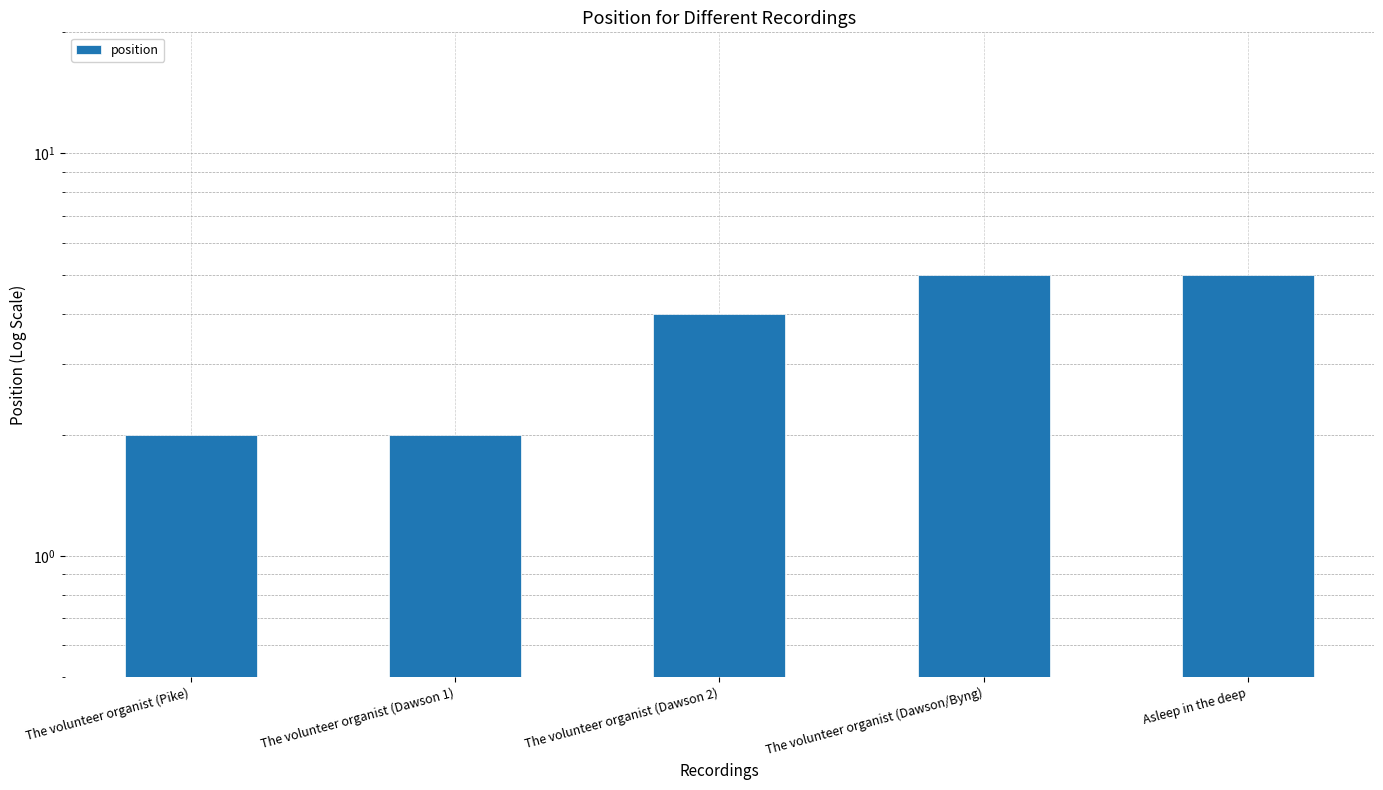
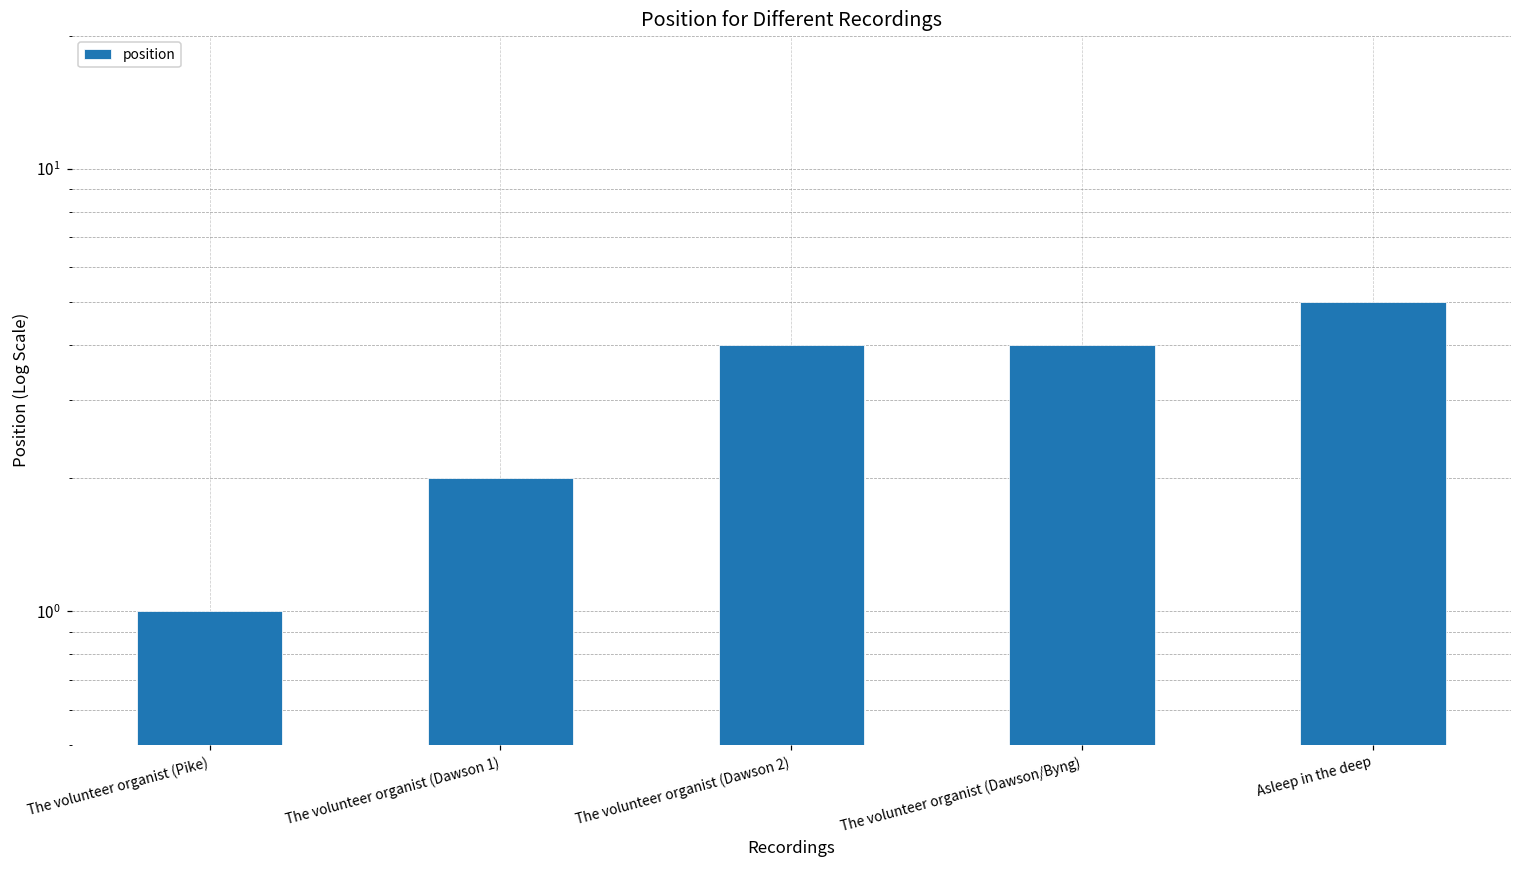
  {
-   "The volunteer organist (Pike)": 2,
+   "The volunteer organist (Pike)": 1,
    "The volunteer organist (Dawson 1)": 2,
    "The volunteer organist (Dawson 2)": 4,
-   "The volunteer organist (Dawson/Byng)": 5,
+   "The volunteer organist (Dawson/Byng)": 4,
    "Asleep in the deep": 5
  }
